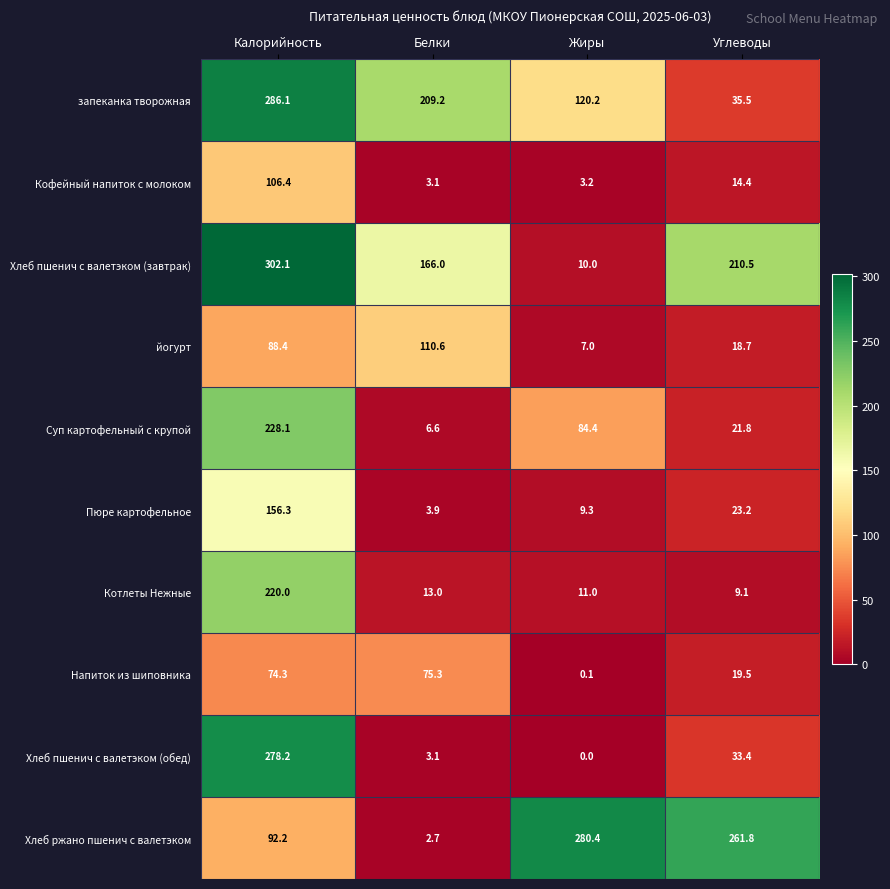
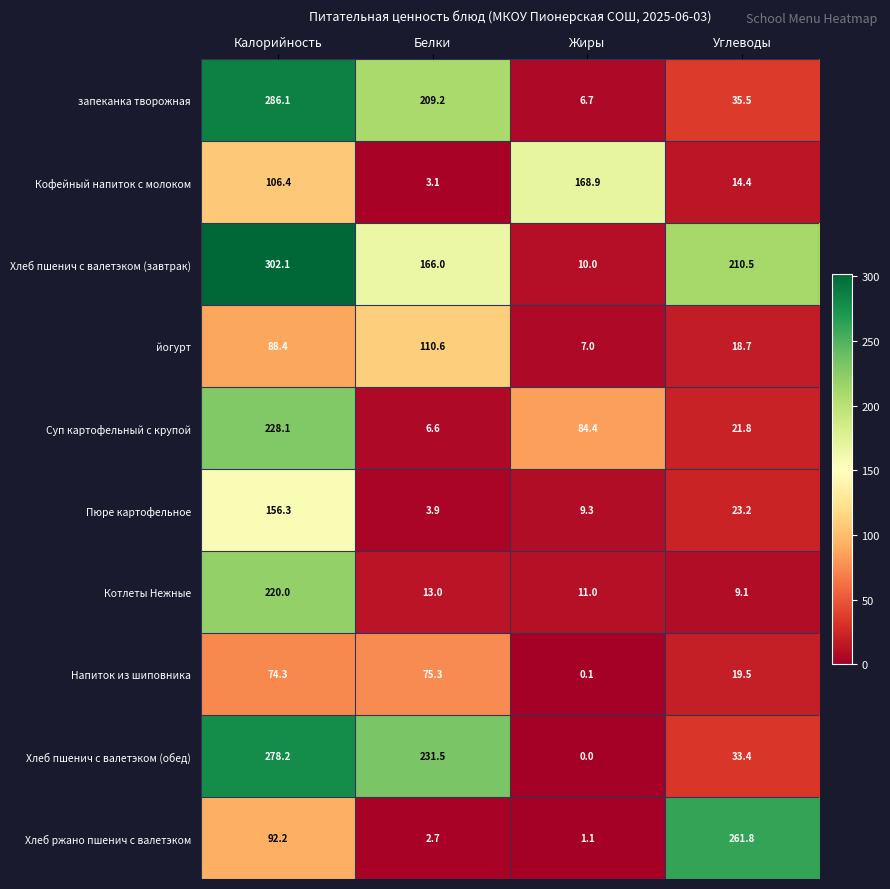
  {
    "запеканка творожная": {
      "Калорийность": 286.1,
      "Белки": 209.2,
-     "Жиры": 120.2,
+     "Жиры": 6.7,
      "Углеводы": 35.5
    },
    "Кофейный напиток с молоком": {
      "Калорийность": 106.4,
      "Белки": 3.1,
-     "Жиры": 3.2,
+     "Жиры": 168.9,
      "Углеводы": 14.4
    },
    "Хлеб пшенич с валетэком (завтрак)": {
      "Калорийность": 302.1,
      "Белки": 166.0,
      "Жиры": 10.0,
      "Углеводы": 210.5
    },
    "йогурт": {
      "Калорийность": 88.4,
      "Белки": 110.6,
      "Жиры": 7.0,
      "Углеводы": 18.7
    },
    "Суп картофельный с крупой": {
      "Калорийность": 228.1,
      "Белки": 6.6,
      "Жиры": 84.4,
      "Углеводы": 21.8
    },
    "Пюре картофельное": {
      "Калорийность": 156.3,
      "Белки": 3.9,
      "Жиры": 9.3,
      "Углеводы": 23.2
    },
    "Котлеты Нежные": {
      "Калорийность": 220.0,
      "Белки": 13.0,
      "Жиры": 11.0,
      "Углеводы": 9.1
    },
    "Напиток из шиповника": {
      "Калорийность": 74.3,
      "Белки": 75.3,
      "Жиры": 0.1,
      "Углеводы": 19.5
    },
    "Хлеб пшенич с валетэком (обед)": {
      "Калорийность": 278.2,
-     "Белки": 3.1,
+     "Белки": 231.5,
      "Жиры": 0.0,
      "Углеводы": 33.4
    },
    "Хлеб ржано пшенич с валетэком": {
      "Калорийность": 92.2,
      "Белки": 2.7,
-     "Жиры": 280.4,
+     "Жиры": 1.1,
      "Углеводы": 261.8
    }
  }
